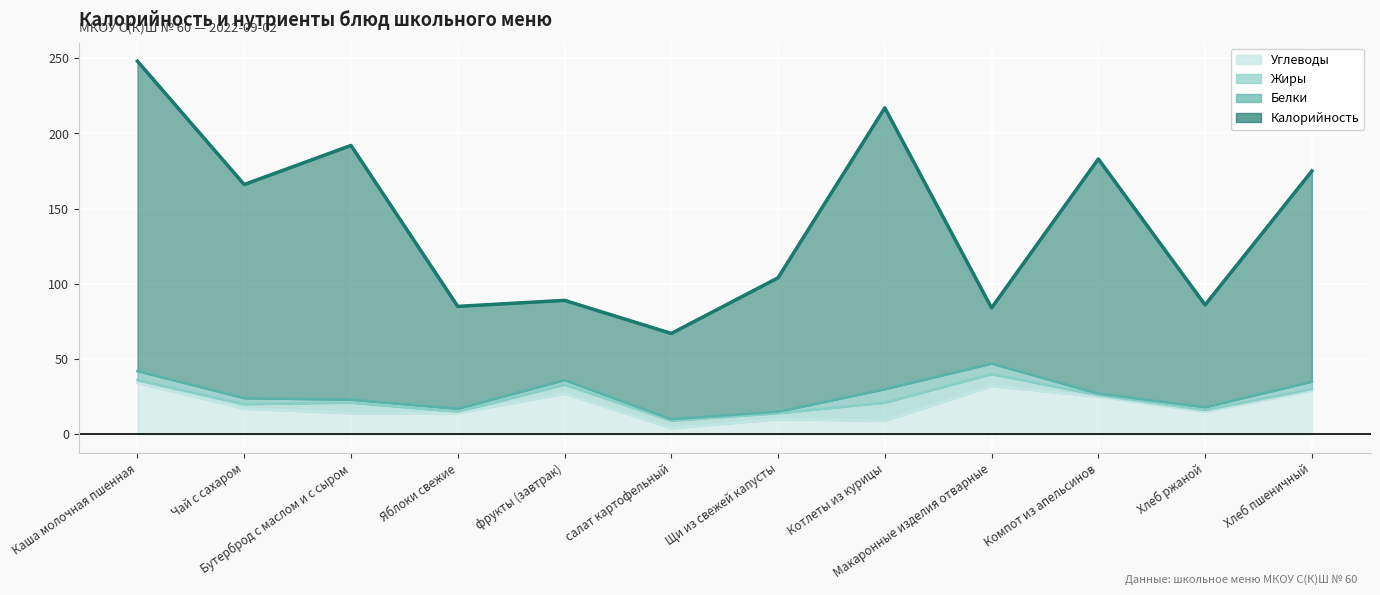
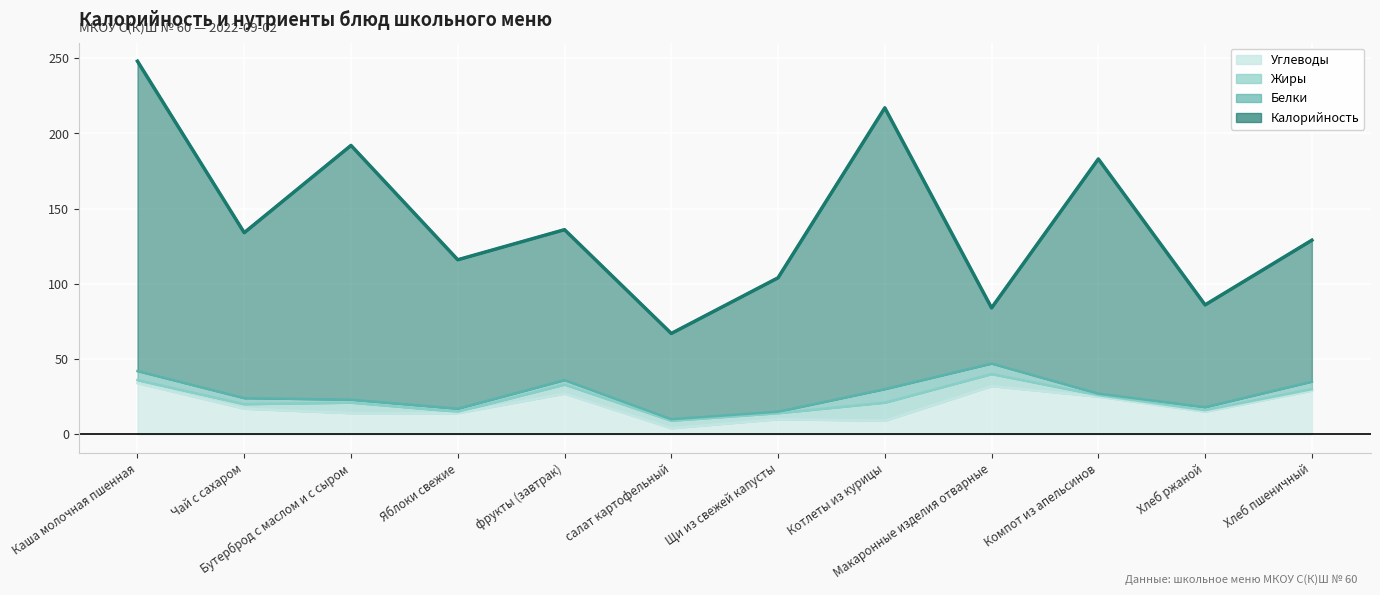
  {
    "Калорийность": {
      "Каша молочная пшенная": 206,
-     "Чай с сахаром": 142,
+     "Чай с сахаром": 110,
      "Бутерброд с маслом и с сыром": 169,
-     "Яблоки свежие": 68,
-     "фрукты (завтрак)": 53,
+     "Яблоки свежие": 99,
+     "фрукты (завтрак)": 100,
      "салат картофельный": 57,
      "Щи из свежей капусты": 89,
      "Котлеты из курицы": 187,
      "Макаронные изделия отварные": 37,
      "Компот из апельсинов": 156,
      "Хлеб ржаной": 68,
-     "Хлеб пшеничный": 140
+     "Хлеб пшеничный": 94
    }
  }
